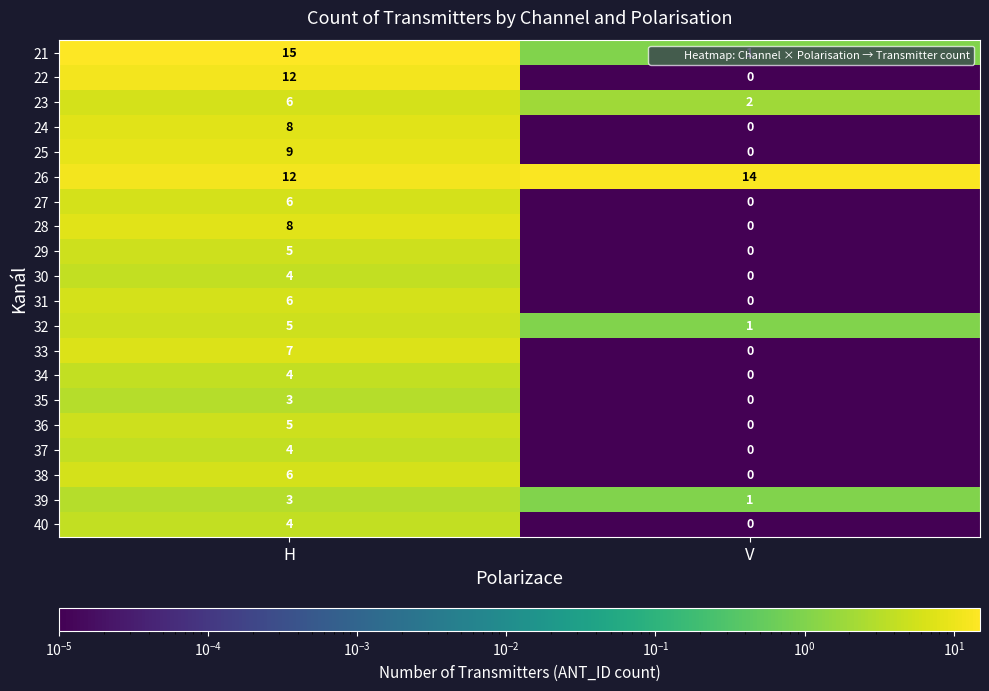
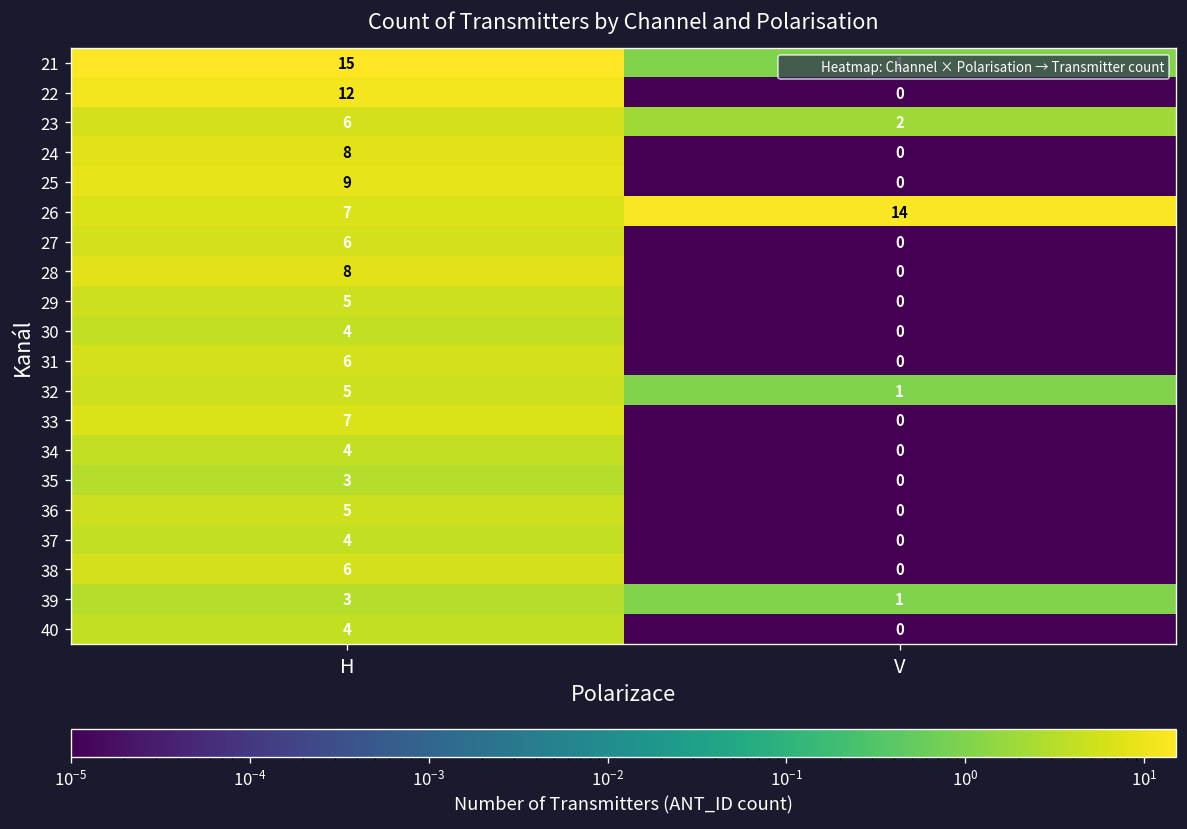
  {
    "21": {
      "H": 15
    },
    "22": {
      "H": 12,
      "V": 0
    },
    "23": {
      "H": 6,
      "V": 2
    },
    "24": {
      "H": 8,
      "V": 0
    },
    "25": {
      "H": 9,
      "V": 0
    },
    "26": {
-     "H": 12,
+     "H": 7,
      "V": 14
    },
    "27": {
      "H": 6,
      "V": 0
    },
    "28": {
      "H": 8,
      "V": 0
    },
    "29": {
      "H": 5,
      "V": 0
    },
    "30": {
      "H": 4,
      "V": 0
    },
    "31": {
      "H": 6,
      "V": 0
    },
    "32": {
      "H": 5,
      "V": 1
    },
    "33": {
      "H": 7,
      "V": 0
    },
    "34": {
      "H": 4,
      "V": 0
    },
    "35": {
      "H": 3,
      "V": 0
    },
    "36": {
      "H": 5,
      "V": 0
    },
    "37": {
      "H": 4,
      "V": 0
    },
    "38": {
      "H": 6,
      "V": 0
    },
    "39": {
      "H": 3,
      "V": 1
    },
    "40": {
      "H": 4,
      "V": 0
    }
  }
